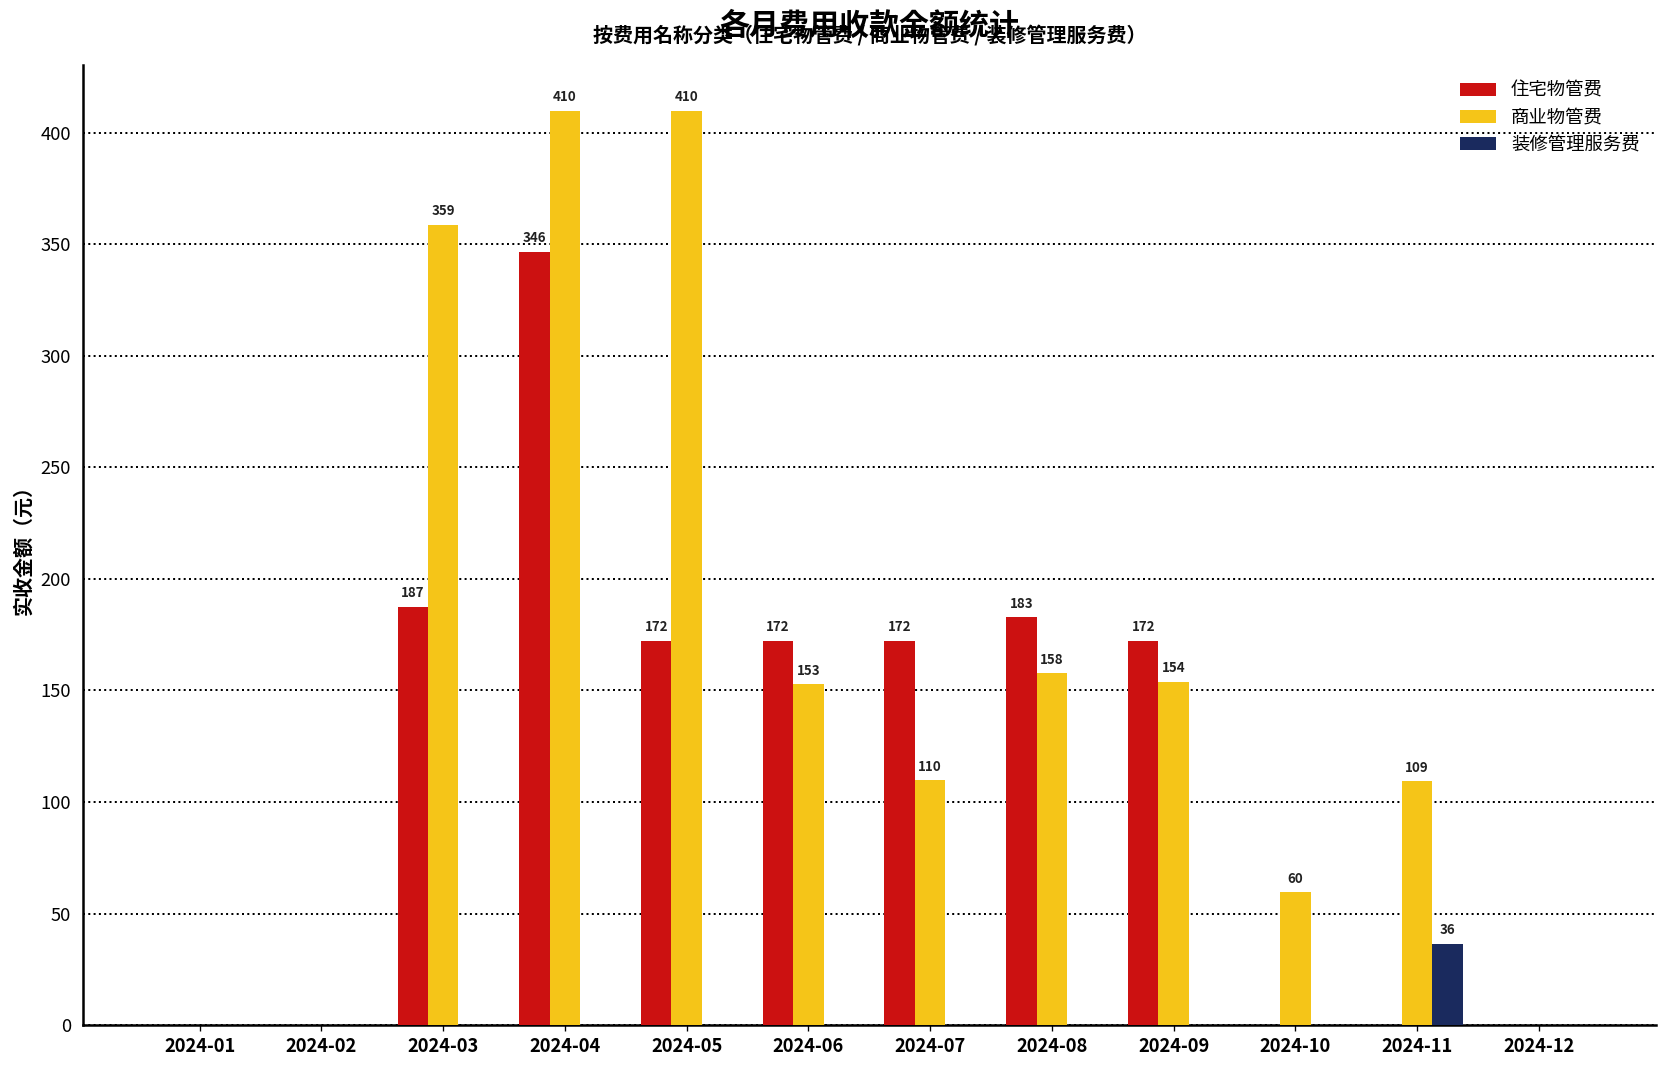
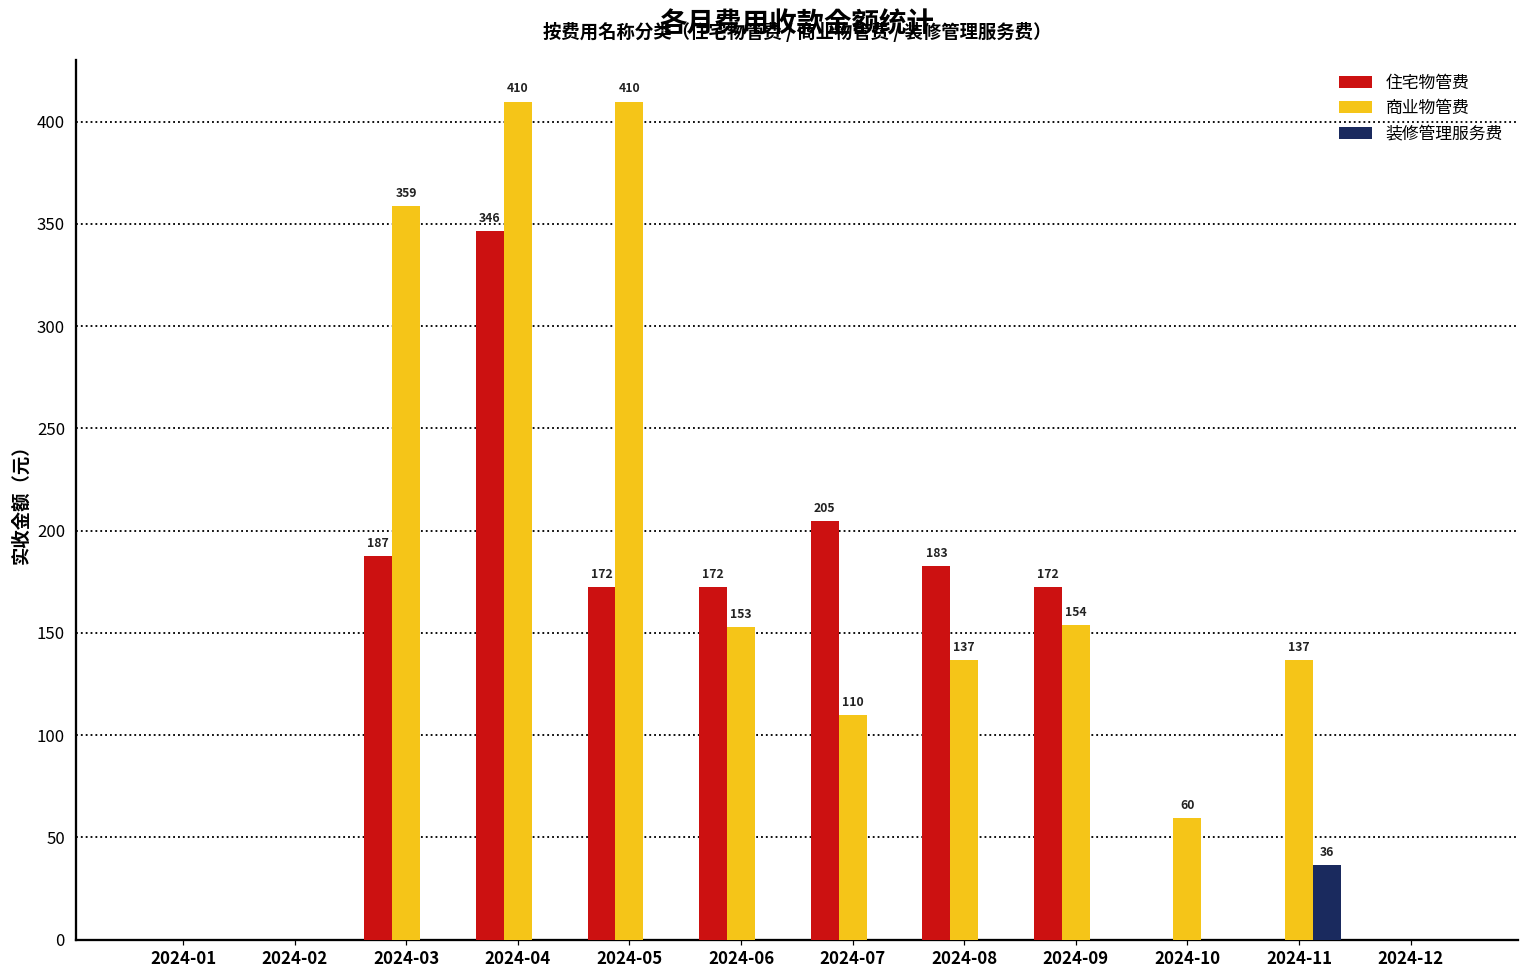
  {
    "住宅物管费": {
      "2024-03": 187,
      "2024-04": 346,
      "2024-05": 172,
      "2024-06": 172,
-     "2024-07": 172,
+     "2024-07": 205,
      "2024-08": 183,
      "2024-09": 172
    },
    "商业物管费": {
      "2024-03": 359,
      "2024-04": 410,
      "2024-05": 410,
      "2024-06": 153,
      "2024-07": 110,
-     "2024-08": 158,
+     "2024-08": 137,
      "2024-09": 154,
      "2024-10": 60,
-     "2024-11": 109
+     "2024-11": 137
    },
    "装修管理服务费": {
      "2024-11": 36
    }
  }
